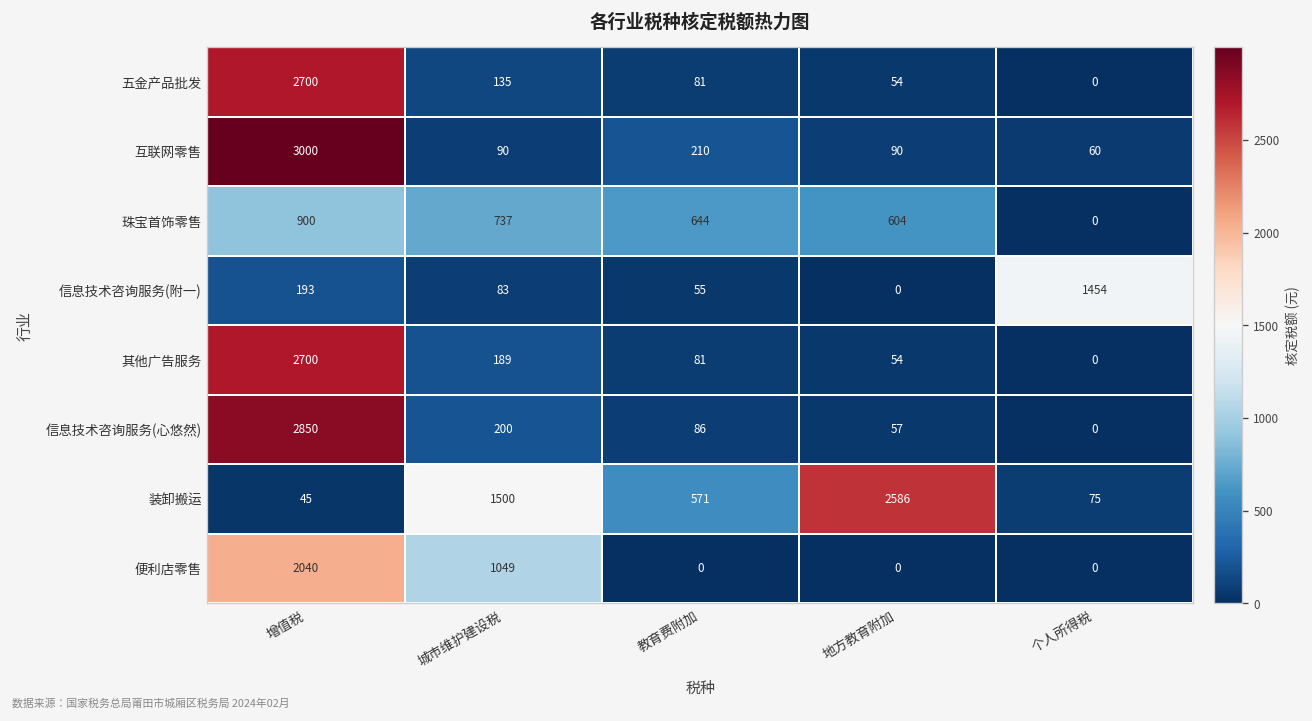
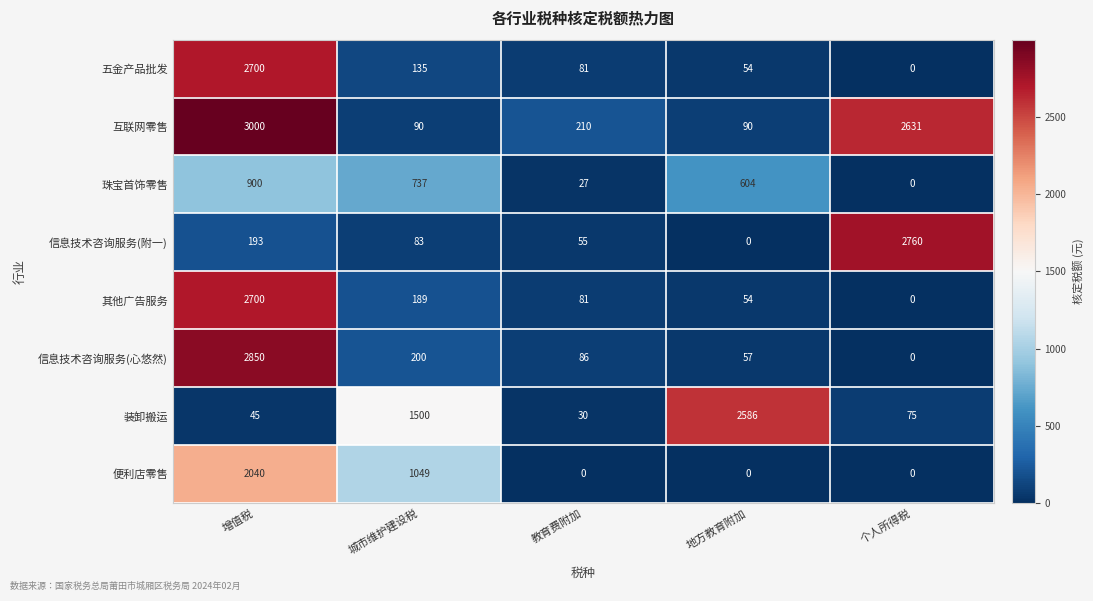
  {
    "五金产品批发": {
      "增值税": 2700,
      "城市维护建设税": 135,
      "教育费附加": 81,
      "地方教育附加": 54,
      "个人所得税": 0
    },
    "互联网零售": {
      "增值税": 3000,
      "城市维护建设税": 90,
      "教育费附加": 210,
      "地方教育附加": 90,
-     "个人所得税": 60
+     "个人所得税": 2631
    },
    "珠宝首饰零售": {
      "增值税": 900,
      "城市维护建设税": 737,
-     "教育费附加": 644,
+     "教育费附加": 27,
      "地方教育附加": 604,
      "个人所得税": 0
    },
    "信息技术咨询服务(附一)": {
      "增值税": 193,
      "城市维护建设税": 83,
      "教育费附加": 55,
      "地方教育附加": 0,
-     "个人所得税": 1454
+     "个人所得税": 2760
    },
    "其他广告服务": {
      "增值税": 2700,
      "城市维护建设税": 189,
      "教育费附加": 81,
      "地方教育附加": 54,
      "个人所得税": 0
    },
    "信息技术咨询服务(心悠然)": {
      "增值税": 2850,
      "城市维护建设税": 200,
      "教育费附加": 86,
      "地方教育附加": 57,
      "个人所得税": 0
    },
    "装卸搬运": {
      "增值税": 45,
      "城市维护建设税": 1500,
-     "教育费附加": 571,
+     "教育费附加": 30,
      "地方教育附加": 2586,
      "个人所得税": 75
    },
    "便利店零售": {
      "增值税": 2040,
      "城市维护建设税": 1049,
      "教育费附加": 0,
      "地方教育附加": 0,
      "个人所得税": 0
    }
  }
